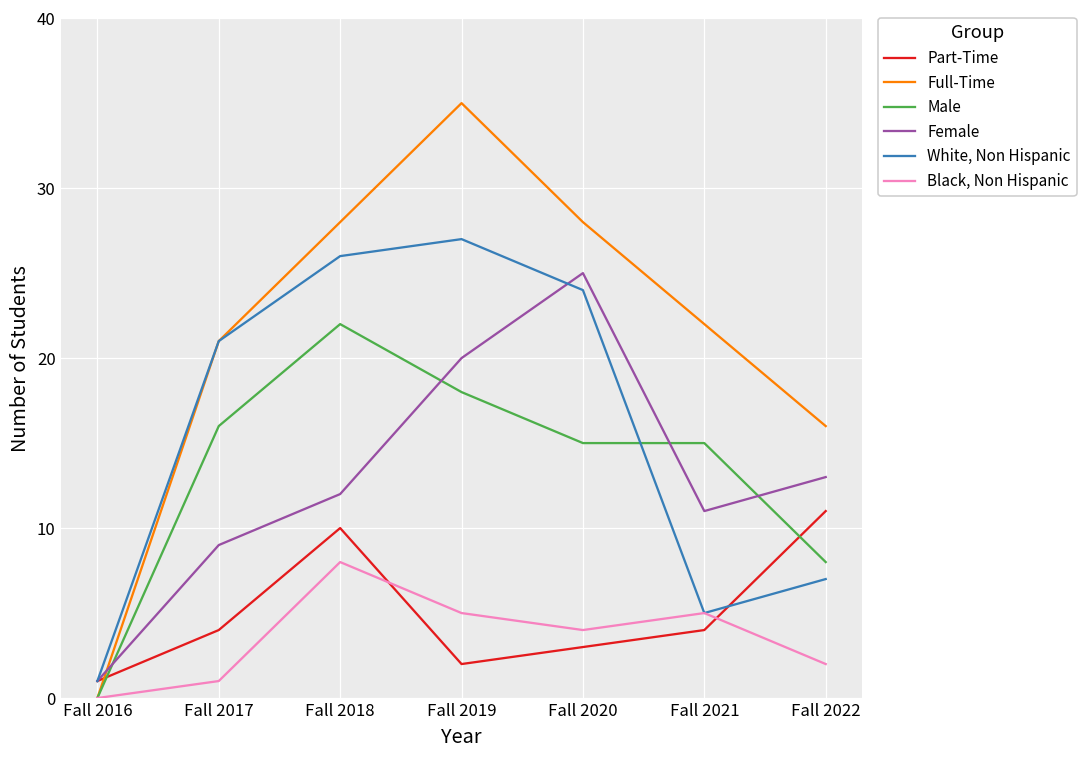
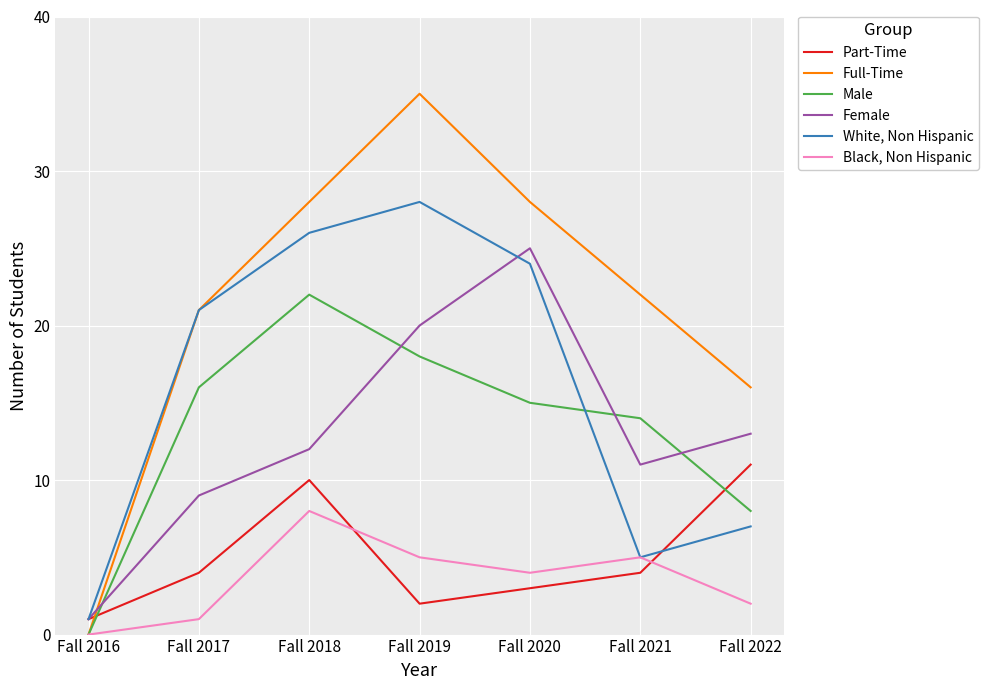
  {
    "Part-Time": {
      "Fall 2017": 4,
      "Fall 2018": 10,
      "Fall 2019": 2,
      "Fall 2020": 3,
      "Fall 2021": 4,
      "Fall 2022": 11
    },
    "Full-Time": {
      "Fall 2018": 28,
      "Fall 2019": 35,
      "Fall 2020": 28,
      "Fall 2021": 22,
      "Fall 2022": 16
    },
    "Male": {
      "Fall 2017": 16,
      "Fall 2018": 22,
      "Fall 2019": 18,
      "Fall 2020": 15,
-     "Fall 2021": 15,
+     "Fall 2021": 14,
      "Fall 2022": 8
    },
    "Female": {
      "Fall 2017": 9,
      "Fall 2018": 12,
      "Fall 2019": 20,
      "Fall 2020": 25,
      "Fall 2021": 11,
      "Fall 2022": 13
    },
    "White, Non Hispanic": {
      "Fall 2018": 26,
-     "Fall 2019": 27,
+     "Fall 2019": 28,
      "Fall 2020": 24,
      "Fall 2022": 7
    },
    "Black, Non Hispanic": {
      "Fall 2017": 1,
      "Fall 2018": 8,
      "Fall 2019": 5,
      "Fall 2020": 4,
      "Fall 2022": 2
    }
  }
